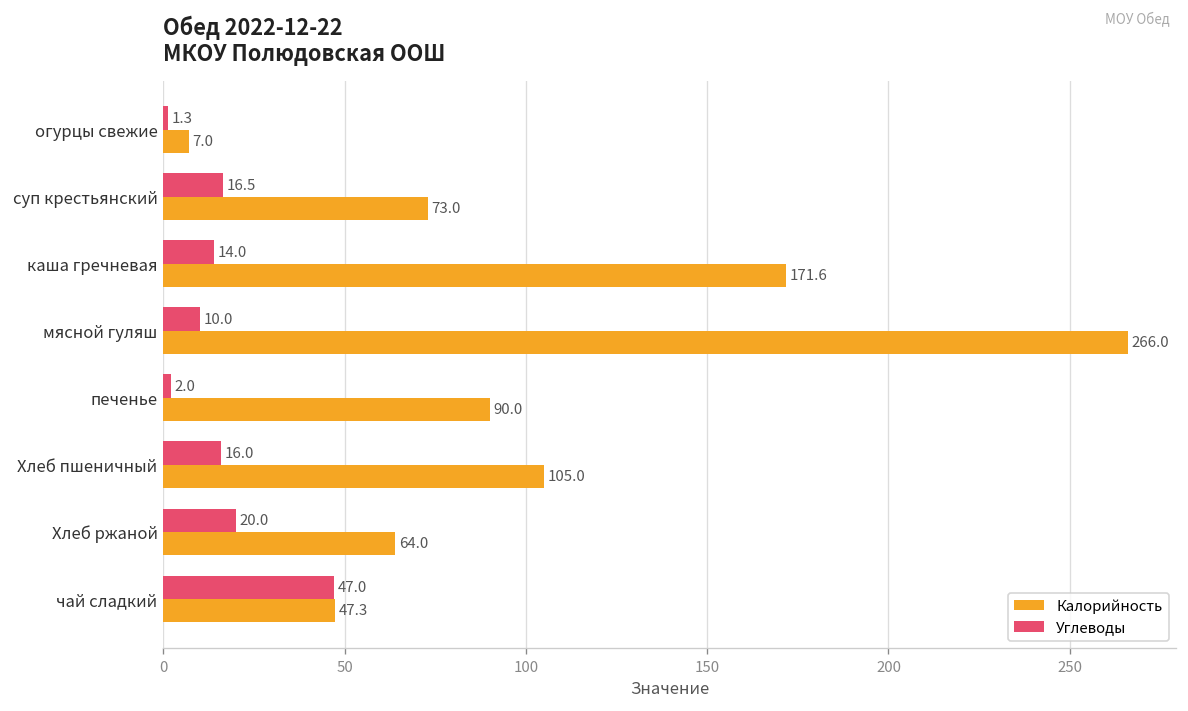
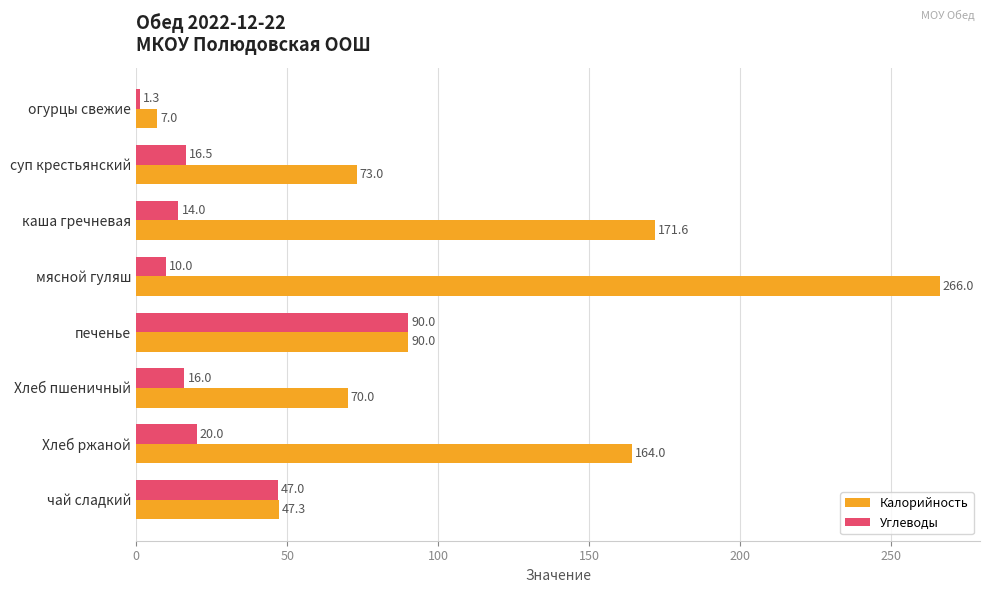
  {
    "Калорийность": {
      "огурцы свежие": 7.0,
      "суп крестьянский": 73.0,
      "каша гречневая": 171.6,
      "мясной гуляш": 266.0,
      "печенье": 90.0,
-     "Хлеб пшеничный": 105.0,
-     "Хлеб ржаной": 64.0,
+     "Хлеб пшеничный": 70.0,
+     "Хлеб ржаной": 164.0,
      "чай сладкий": 47.3
    },
    "Углеводы": {
      "огурцы свежие": 1.3,
      "суп крестьянский": 16.5,
      "каша гречневая": 14.0,
      "мясной гуляш": 10.0,
-     "печенье": 2.0,
+     "печенье": 90.0,
      "Хлеб пшеничный": 16.0,
      "Хлеб ржаной": 20.0,
      "чай сладкий": 47.0
    }
  }
